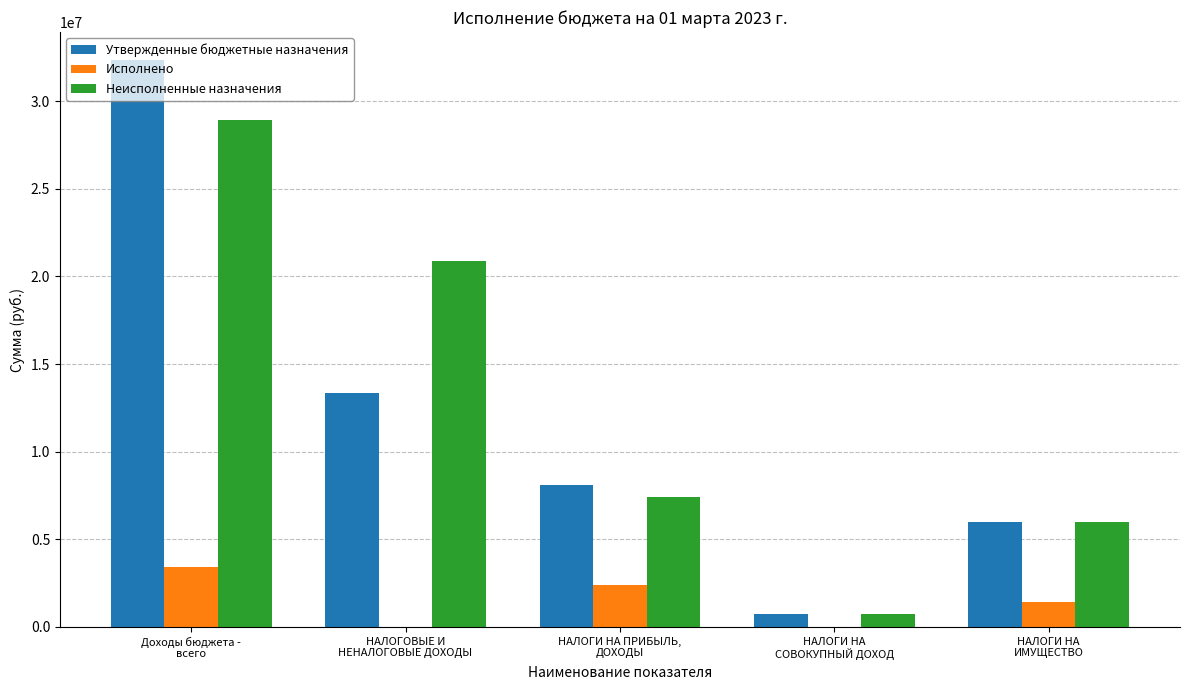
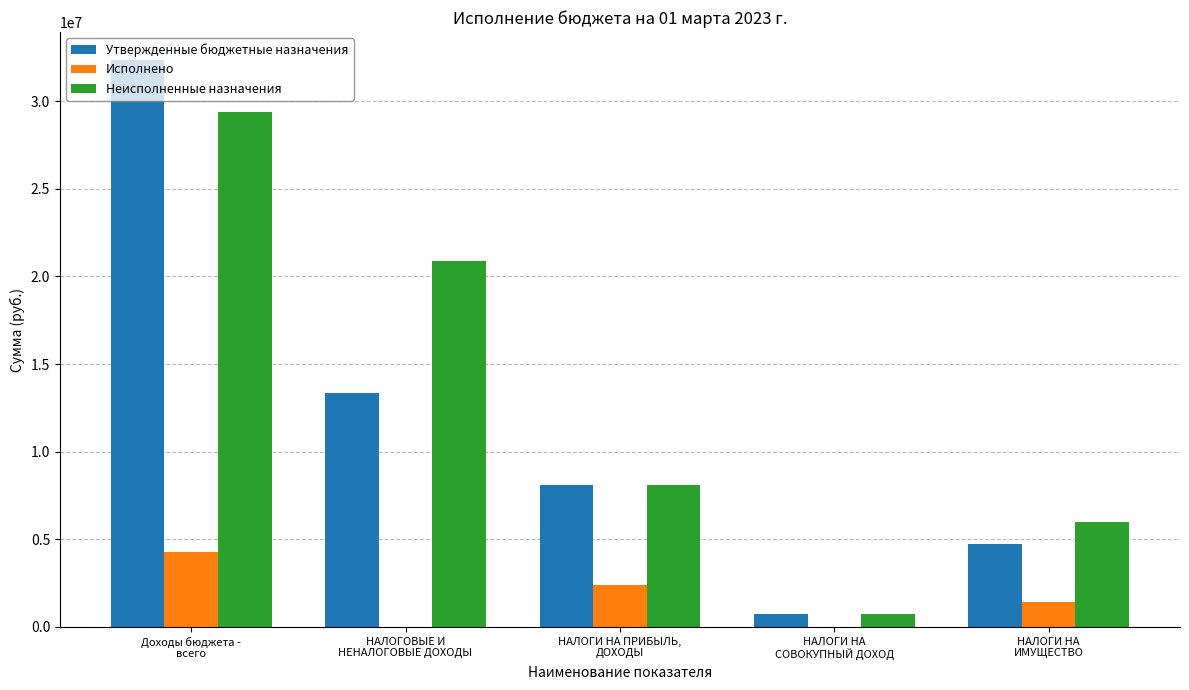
  {
    "Утвержденные бюджетные назначения": {
      "НАЛОГОВЫЕ И НЕНАЛОГОВЫЕ ДОХОДЫ": 13400000,
      "НАЛОГИ НА ПРИБЫЛЬ, ДОХОДЫ": 8100000,
      "НАЛОГИ НА СОВОКУПНЫЙ ДОХОД": 700000,
-     "НАЛОГИ НА ИМУЩЕСТВО": 6000000
+     "НАЛОГИ НА ИМУЩЕСТВО": 4700000
    },
    "Исполнено": {
-     "Доходы бюджета - всего": 3400000,
+     "Доходы бюджета - всего": 4300000,
      "НАЛОГИ НА ПРИБЫЛЬ, ДОХОДЫ": 2400000,
      "НАЛОГИ НА СОВОКУПНЫЙ ДОХОД": 0,
      "НАЛОГИ НА ИМУЩЕСТВО": 1400000
    },
    "Неисполненные назначения": {
-     "Доходы бюджета - всего": 28900000,
+     "Доходы бюджета - всего": 29400000,
      "НАЛОГОВЫЕ И НЕНАЛОГОВЫЕ ДОХОДЫ": 20900000,
-     "НАЛОГИ НА ПРИБЫЛЬ, ДОХОДЫ": 7400000,
+     "НАЛОГИ НА ПРИБЫЛЬ, ДОХОДЫ": 8100000,
      "НАЛОГИ НА СОВОКУПНЫЙ ДОХОД": 700000,
      "НАЛОГИ НА ИМУЩЕСТВО": 6000000
    }
  }
